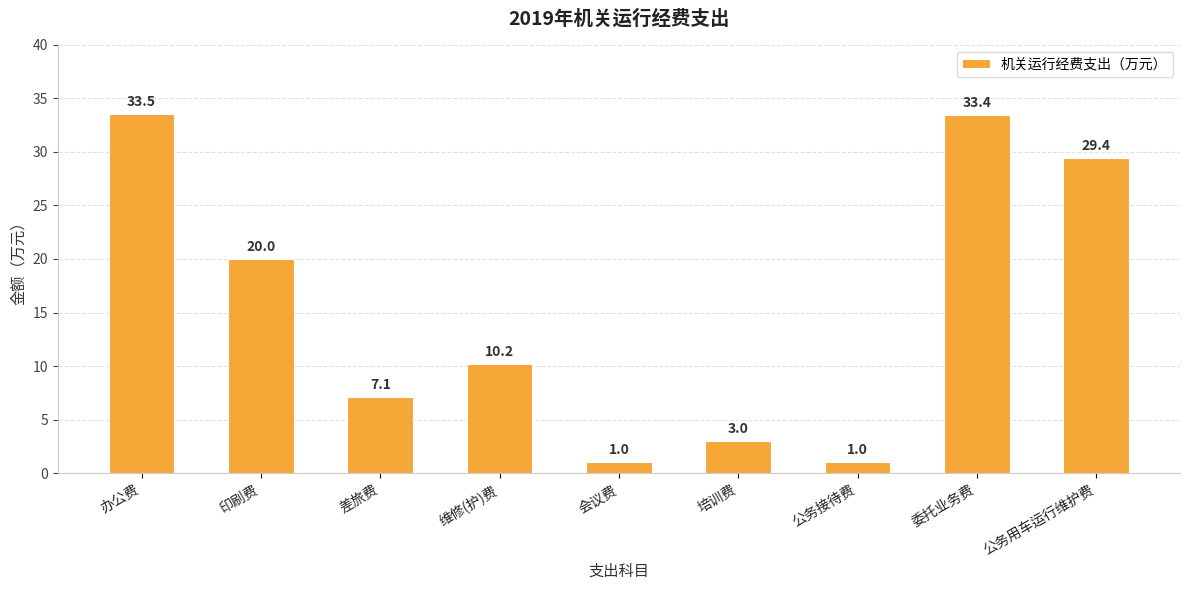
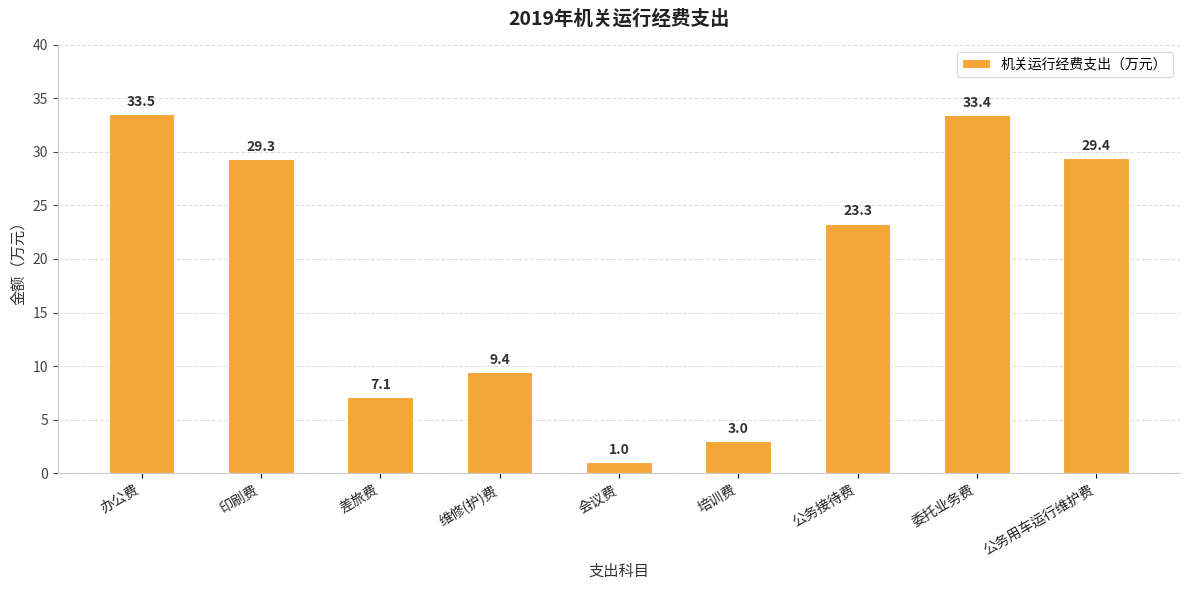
  {
    "办公费": 33.5,
-   "印刷费": 20.0,
+   "印刷费": 29.3,
    "差旅费": 7.1,
-   "维修(护)费": 10.2,
+   "维修(护)费": 9.4,
    "会议费": 1.0,
    "培训费": 3.0,
-   "公务接待费": 1.0,
+   "公务接待费": 23.3,
    "委托业务费": 33.4,
    "公务用车运行维护费": 29.4
  }
